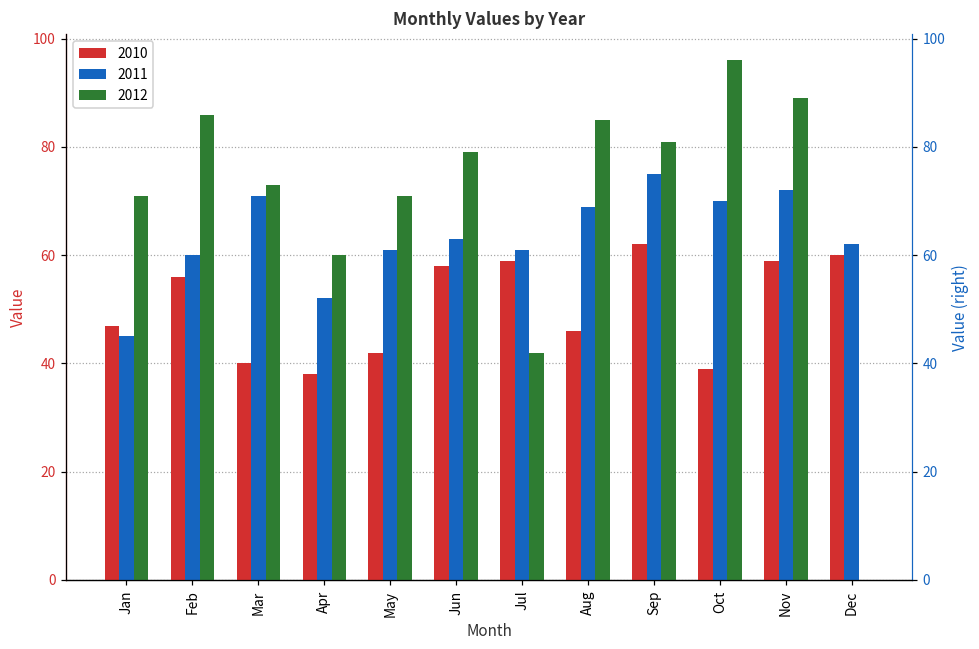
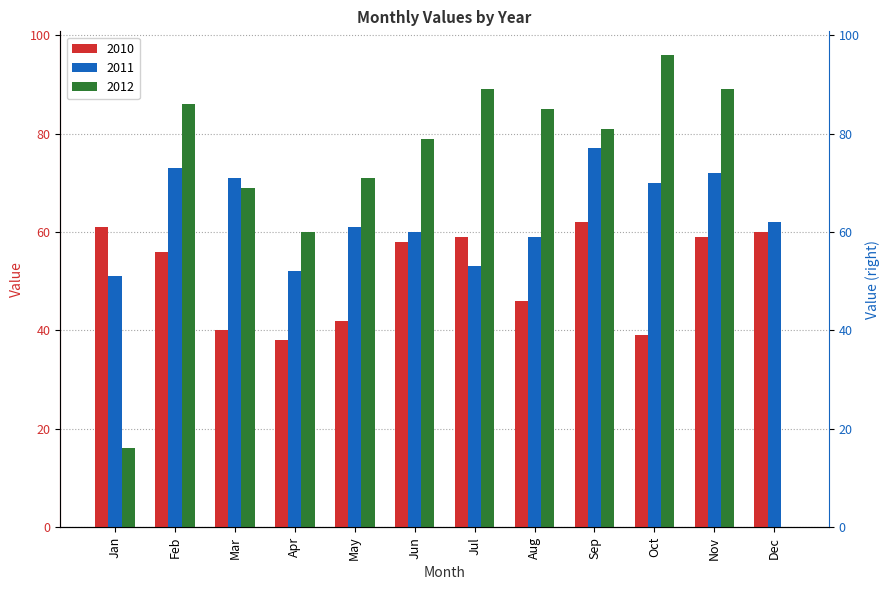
  {
    "2010": {
-     "Jan": 47,
+     "Jan": 61,
      "Feb": 56,
      "Mar": 40,
      "Apr": 38,
      "May": 42,
      "Jun": 58,
      "Jul": 59,
      "Aug": 46,
      "Sep": 62,
      "Oct": 39,
      "Nov": 59,
      "Dec": 60
    },
    "2011": {
-     "Jan": 45,
-     "Feb": 60,
+     "Jan": 51,
+     "Feb": 73,
      "Mar": 71,
      "Apr": 52,
      "May": 61,
-     "Jun": 63,
-     "Jul": 61,
-     "Aug": 69,
-     "Sep": 75,
+     "Jun": 60,
+     "Jul": 53,
+     "Aug": 59,
+     "Sep": 77,
      "Oct": 70,
      "Nov": 72,
      "Dec": 62
    },
    "2012": {
-     "Jan": 71,
+     "Jan": 16,
      "Feb": 86,
-     "Mar": 73,
+     "Mar": 69,
      "Apr": 60,
      "May": 71,
      "Jun": 79,
-     "Jul": 42,
+     "Jul": 89,
      "Aug": 85,
      "Sep": 81,
      "Oct": 96,
      "Nov": 89,
      "Dec": 0
    }
  }
